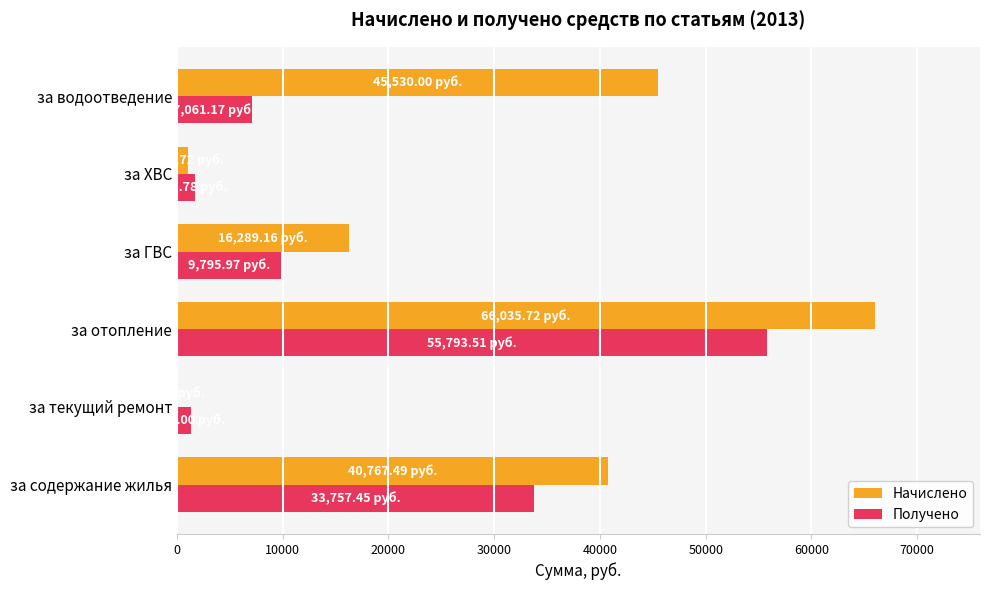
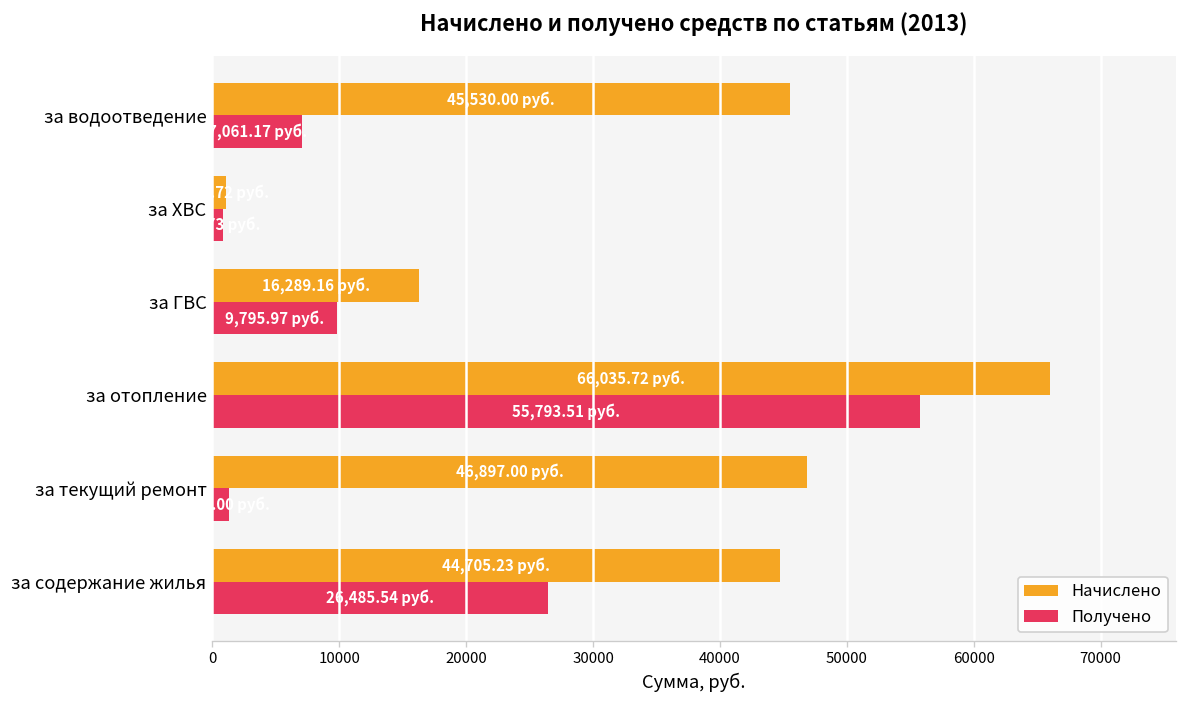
  {
    "Начислено": {
      "за водоотведение": "45,530.00",
      "за ГВС": "16,289.16",
      "за отопление": "66,035.72",
-     "за текущий ремонт": "0",
-     "за содержание жилья": "40,767.49"
+     "за текущий ремонт": "46900",
+     "за содержание жилья": "44,705.23"
    },
    "Получено": {
      "за водоотведение": "7,061.17",
-     "за ХВС": "1700",
+     "за ХВС": "800",
      "за ГВС": "9,795.97",
      "за отопление": "55,793.51",
-     "за содержание жилья": "33,757.45"
+     "за содержание жилья": "26,485.54"
    }
  }
